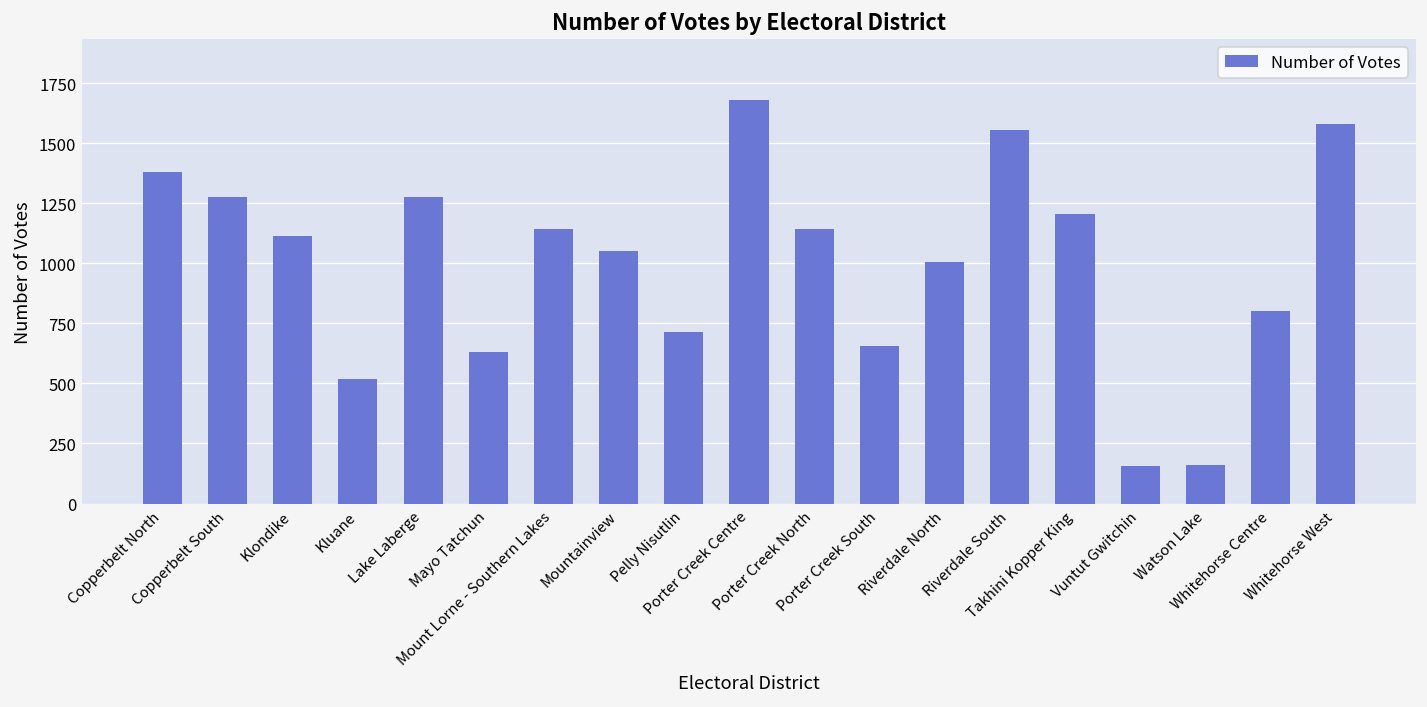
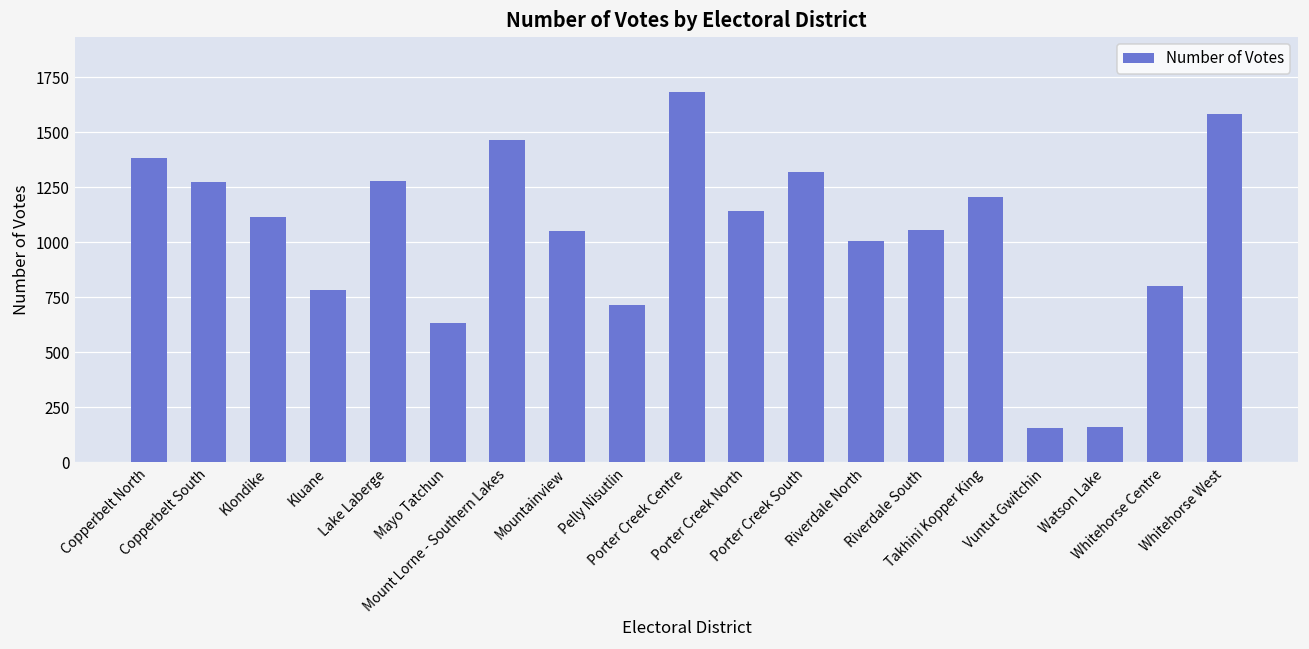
  {
    "Copperbelt North": 1380,
    "Copperbelt South": 1270,
    "Klondike": 1110,
-   "Kluane": 520,
+   "Kluane": 780,
    "Lake Laberge": 1280,
    "Mayo Tatchun": 630,
-   "Mount Lorne - Southern Lakes": 1140,
+   "Mount Lorne - Southern Lakes": 1460,
    "Mountainview": 1050,
    "Pelly Nisutlin": 710,
    "Porter Creek Centre": 1680,
    "Porter Creek North": 1140,
-   "Porter Creek South": 660,
+   "Porter Creek South": 1320,
    "Riverdale North": 1010,
-   "Riverdale South": 1550,
+   "Riverdale South": 1060,
    "Takhini Kopper King": 1210,
    "Vuntut Gwitchin": 160,
    "Watson Lake": 160,
    "Whitehorse Centre": 800,
    "Whitehorse West": 1580
  }
